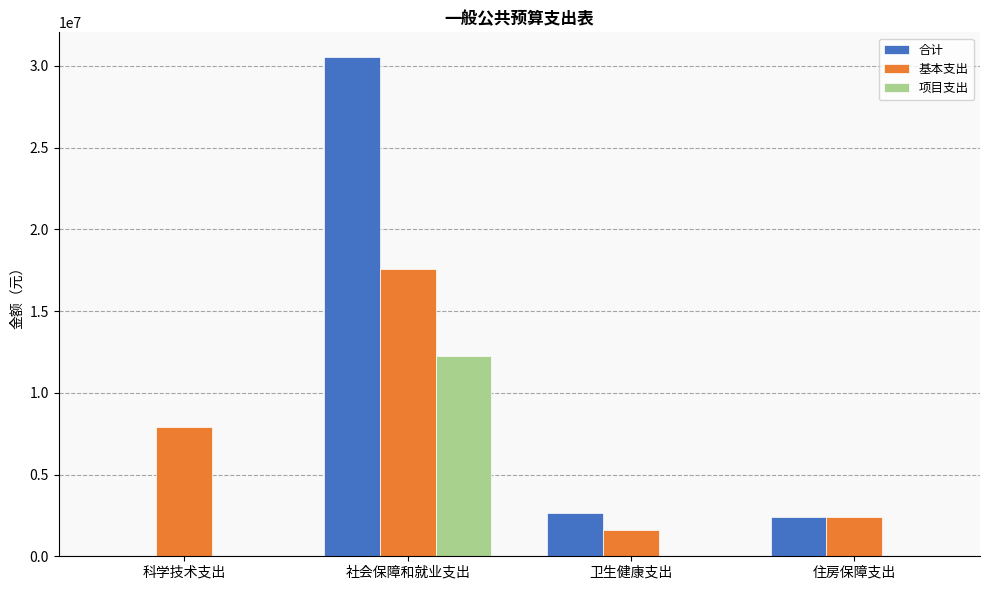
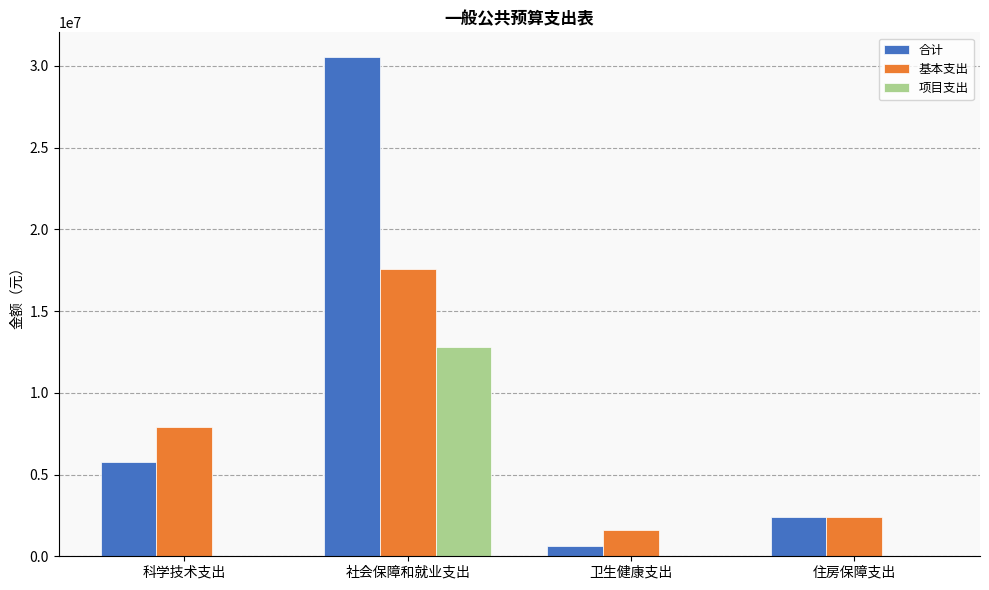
  {
    "合计": {
-     "科学技术支出": 0,
+     "科学技术支出": 5800000,
      "社会保障和就业支出": 30500000,
-     "卫生健康支出": 2600000,
+     "卫生健康支出": 600000,
      "住房保障支出": 2400000
    },
    "基本支出": {
      "科学技术支出": 7900000,
      "社会保障和就业支出": 17600000,
      "卫生健康支出": 1600000,
      "住房保障支出": 2400000
    },
    "项目支出": {
      "科学技术支出": 0,
-     "社会保障和就业支出": 12300000,
+     "社会保障和就业支出": 12800000,
      "卫生健康支出": 0,
      "住房保障支出": 0
    }
  }
